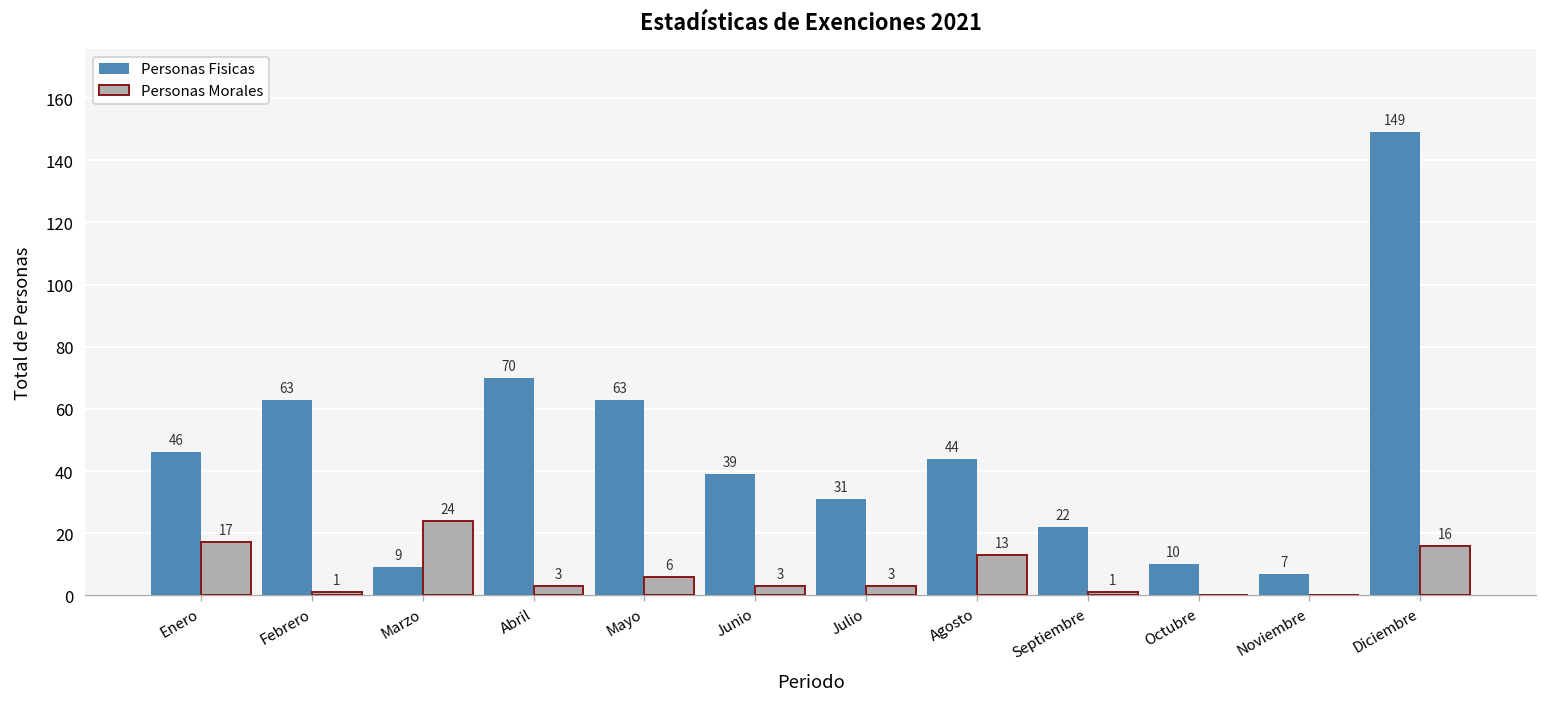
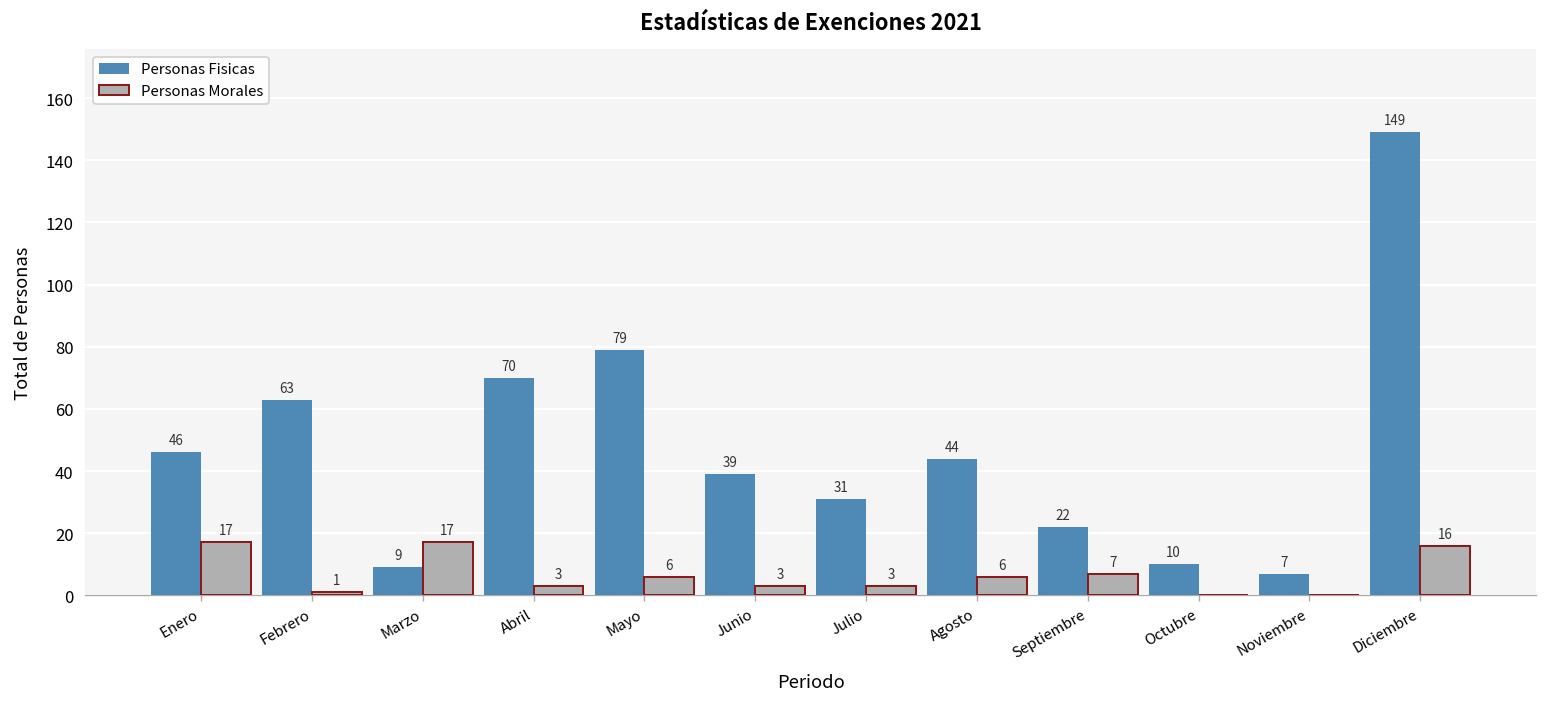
  {
    "Personas Fisicas": {
      "Enero": 46,
      "Febrero": 63,
      "Marzo": 9,
      "Abril": 70,
-     "Mayo": 63,
+     "Mayo": 79,
      "Junio": 39,
      "Julio": 31,
      "Agosto": 44,
      "Septiembre": 22,
      "Octubre": 10,
      "Noviembre": 7,
      "Diciembre": 149
    },
    "Personas Morales": {
      "Enero": 17,
      "Febrero": 1,
-     "Marzo": 24,
+     "Marzo": 17,
      "Abril": 3,
      "Mayo": 6,
      "Junio": 3,
      "Julio": 3,
-     "Agosto": 13,
-     "Septiembre": 1,
+     "Agosto": 6,
+     "Septiembre": 7,
      "Diciembre": 16
    }
  }
